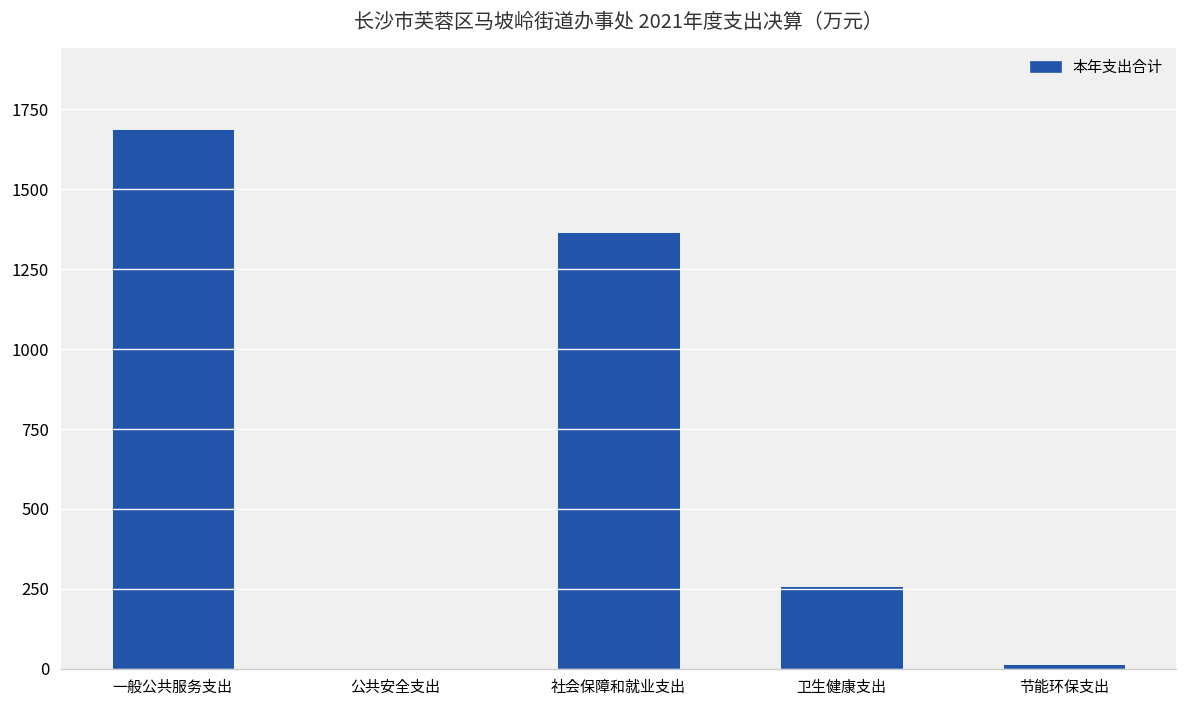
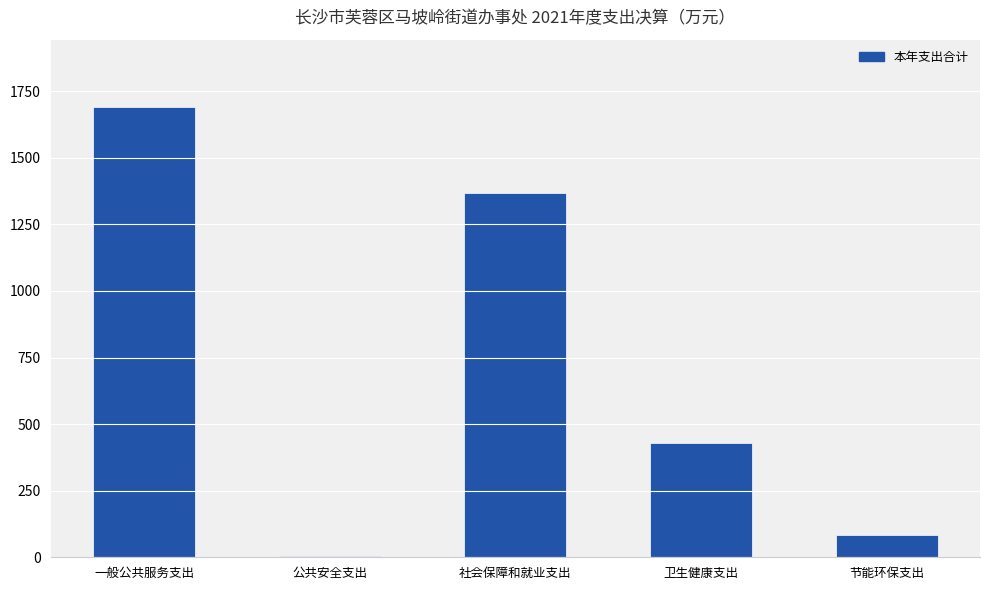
  {
    "一般公共服务支出": 1690,
    "社会保障和就业支出": 1370,
-   "卫生健康支出": 260,
-   "节能环保支出": 20
+   "卫生健康支出": 430,
+   "节能环保支出": 80
  }
